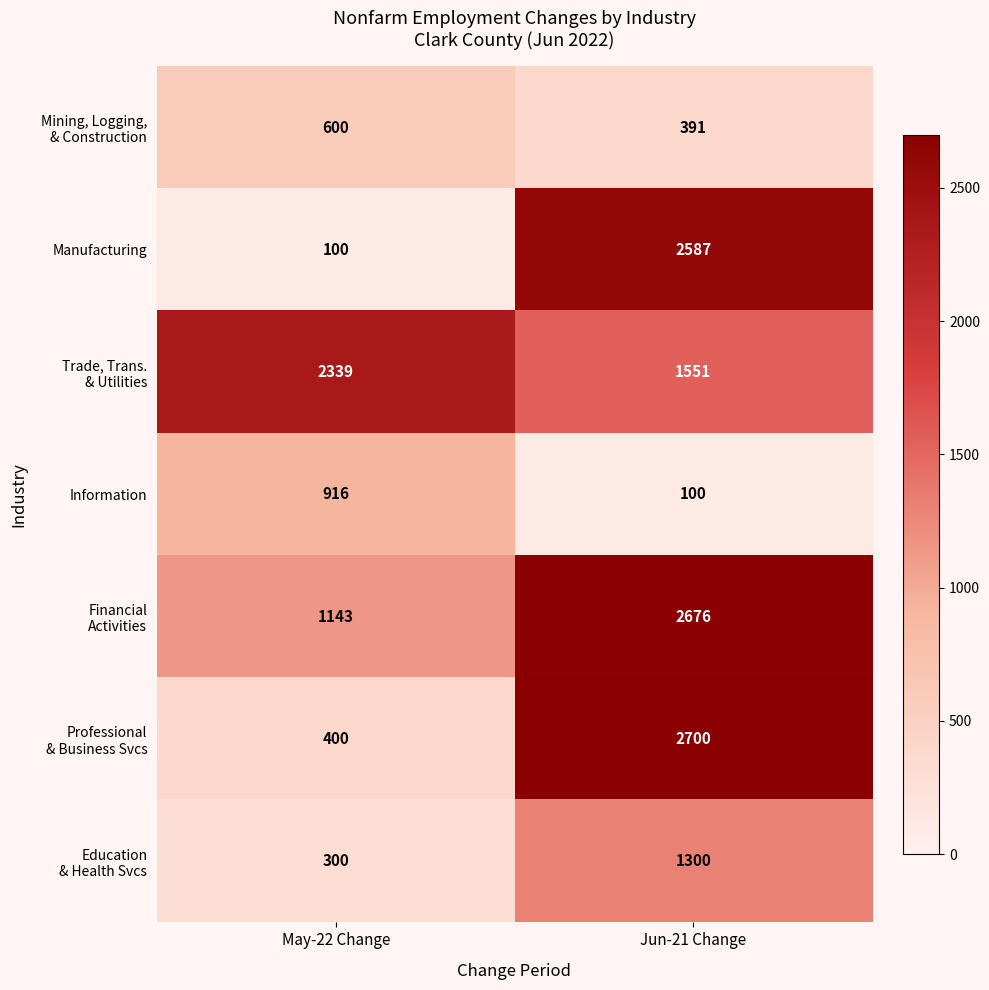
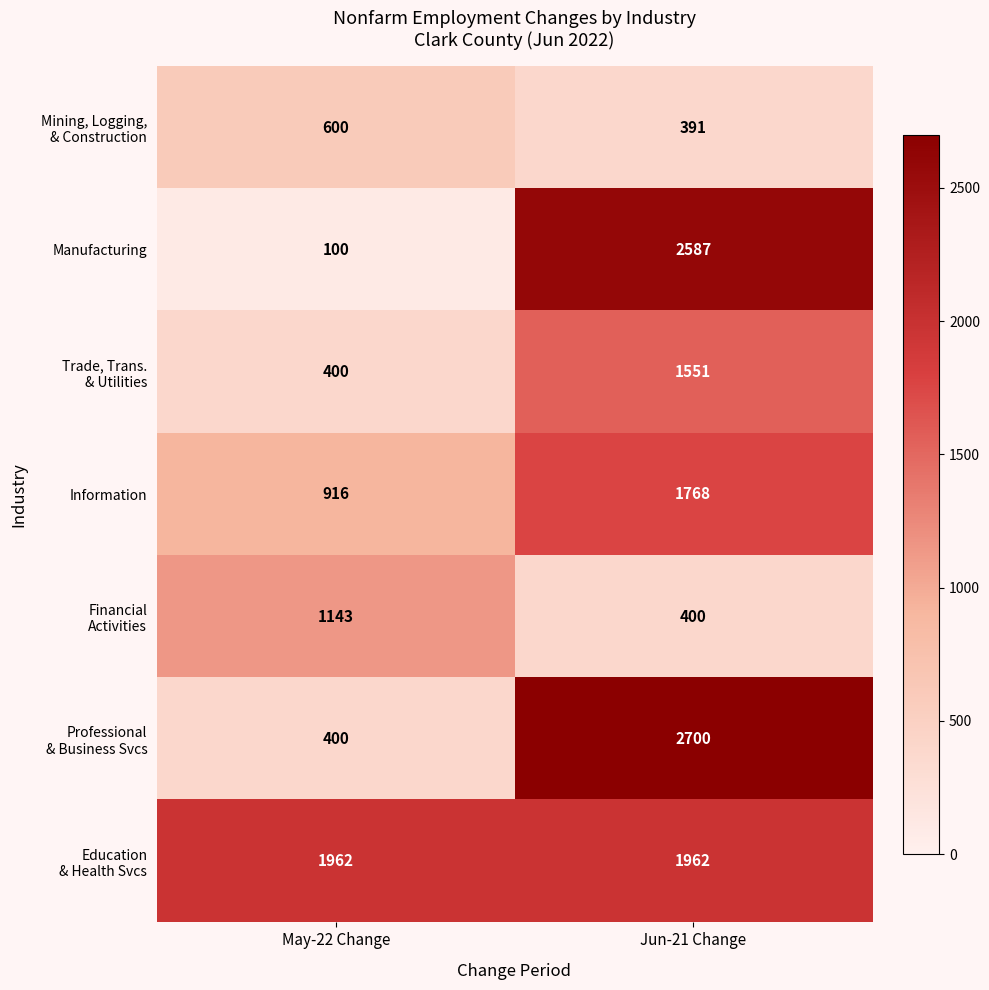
  {
    "Mining, Logging, & Construction": {
      "May-22 Change": 600,
      "Jun-21 Change": 391
    },
    "Manufacturing": {
      "May-22 Change": 100,
      "Jun-21 Change": 2587
    },
    "Trade, Trans. & Utilities": {
-     "May-22 Change": 2339,
+     "May-22 Change": 400,
      "Jun-21 Change": 1551
    },
    "Information": {
      "May-22 Change": 916,
-     "Jun-21 Change": 100
+     "Jun-21 Change": 1768
    },
    "Financial Activities": {
      "May-22 Change": 1143,
-     "Jun-21 Change": 2676
+     "Jun-21 Change": 400
    },
    "Professional & Business Svcs": {
      "May-22 Change": 400,
      "Jun-21 Change": 2700
    },
    "Education & Health Svcs": {
-     "May-22 Change": 300,
-     "Jun-21 Change": 1300
+     "May-22 Change": 1962,
+     "Jun-21 Change": 1962
    }
  }
